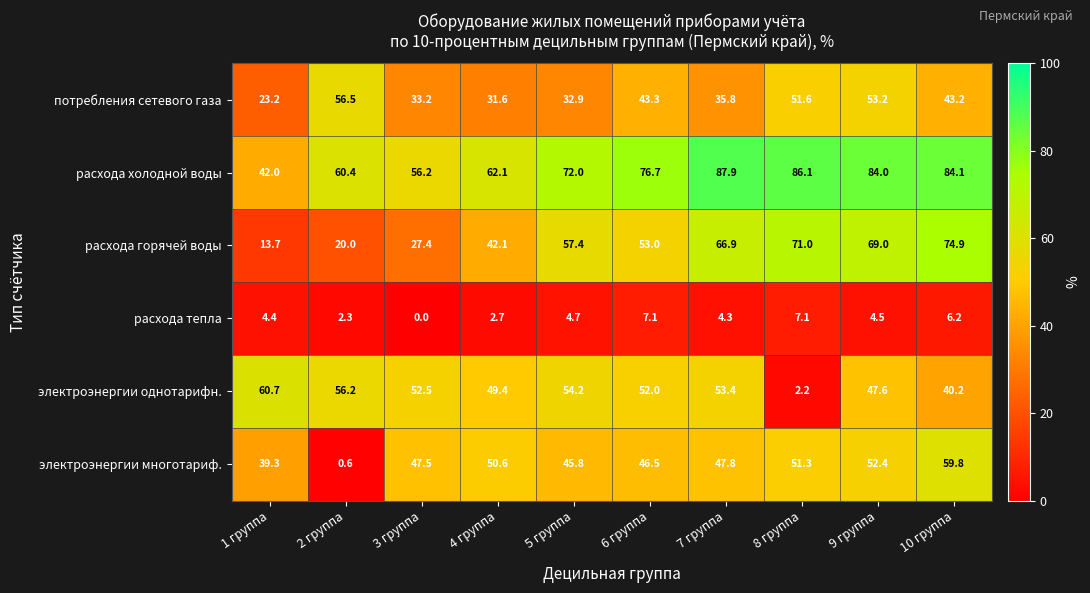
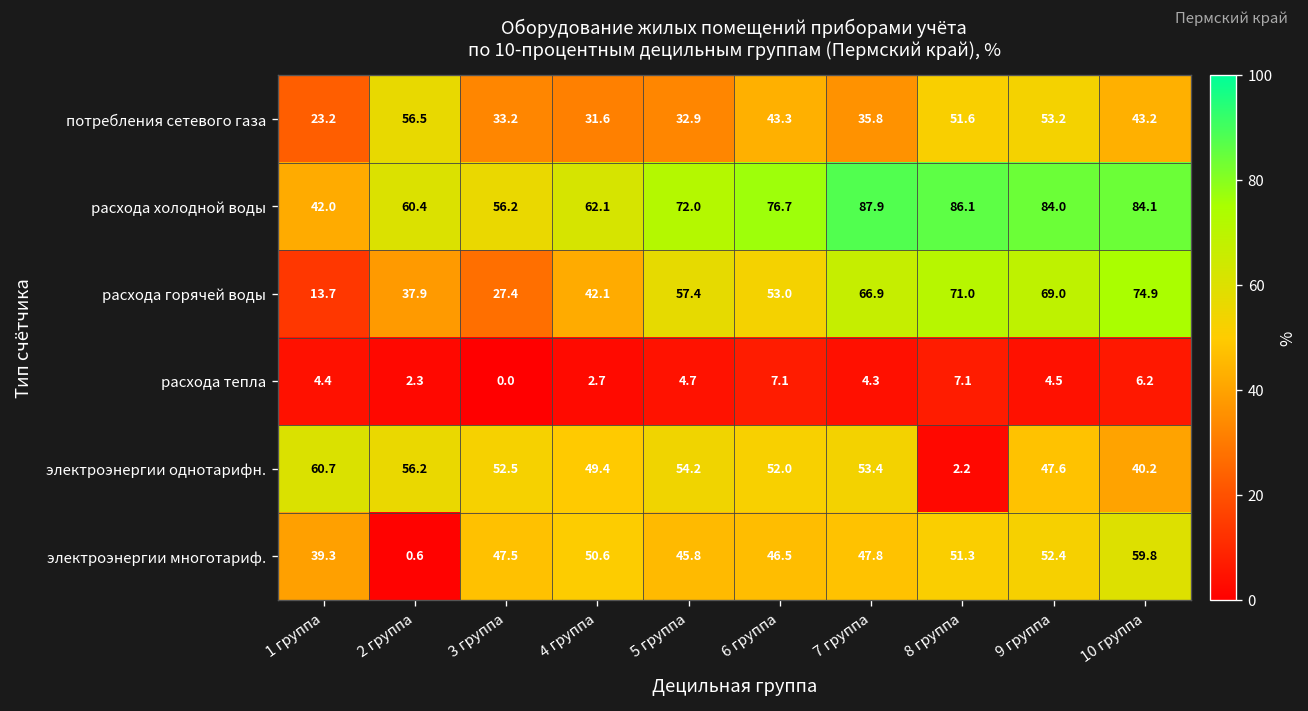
  {
    "потребления сетевого газа": {
      "1 группа": 23.2,
      "2 группа": 56.5,
      "3 группа": 33.2,
      "4 группа": 31.6,
      "5 группа": 32.9,
      "6 группа": 43.3,
      "7 группа": 35.8,
      "8 группа": 51.6,
      "9 группа": 53.2,
      "10 группа": 43.2
    },
    "расхода холодной воды": {
      "1 группа": 42.0,
      "2 группа": 60.4,
      "3 группа": 56.2,
      "4 группа": 62.1,
      "5 группа": 72.0,
      "6 группа": 76.7,
      "7 группа": 87.9,
      "8 группа": 86.1,
      "9 группа": 84.0,
      "10 группа": 84.1
    },
    "расхода горячей воды": {
      "1 группа": 13.7,
-     "2 группа": 20.0,
+     "2 группа": 37.9,
      "3 группа": 27.4,
      "4 группа": 42.1,
      "5 группа": 57.4,
      "6 группа": 53.0,
      "7 группа": 66.9,
      "8 группа": 71.0,
      "9 группа": 69.0,
      "10 группа": 74.9
    },
    "расхода тепла": {
      "1 группа": 4.4,
      "2 группа": 2.3,
      "3 группа": 0.0,
      "4 группа": 2.7,
      "5 группа": 4.7,
      "6 группа": 7.1,
      "7 группа": 4.3,
      "8 группа": 7.1,
      "9 группа": 4.5,
      "10 группа": 6.2
    },
    "электроэнергии однотарифн.": {
      "1 группа": 60.7,
      "2 группа": 56.2,
      "3 группа": 52.5,
      "4 группа": 49.4,
      "5 группа": 54.2,
      "6 группа": 52.0,
      "7 группа": 53.4,
      "8 группа": 2.2,
      "9 группа": 47.6,
      "10 группа": 40.2
    },
    "электроэнергии многотариф.": {
      "1 группа": 39.3,
      "2 группа": 0.6,
      "3 группа": 47.5,
      "4 группа": 50.6,
      "5 группа": 45.8,
      "6 группа": 46.5,
      "7 группа": 47.8,
      "8 группа": 51.3,
      "9 группа": 52.4,
      "10 группа": 59.8
    }
  }
